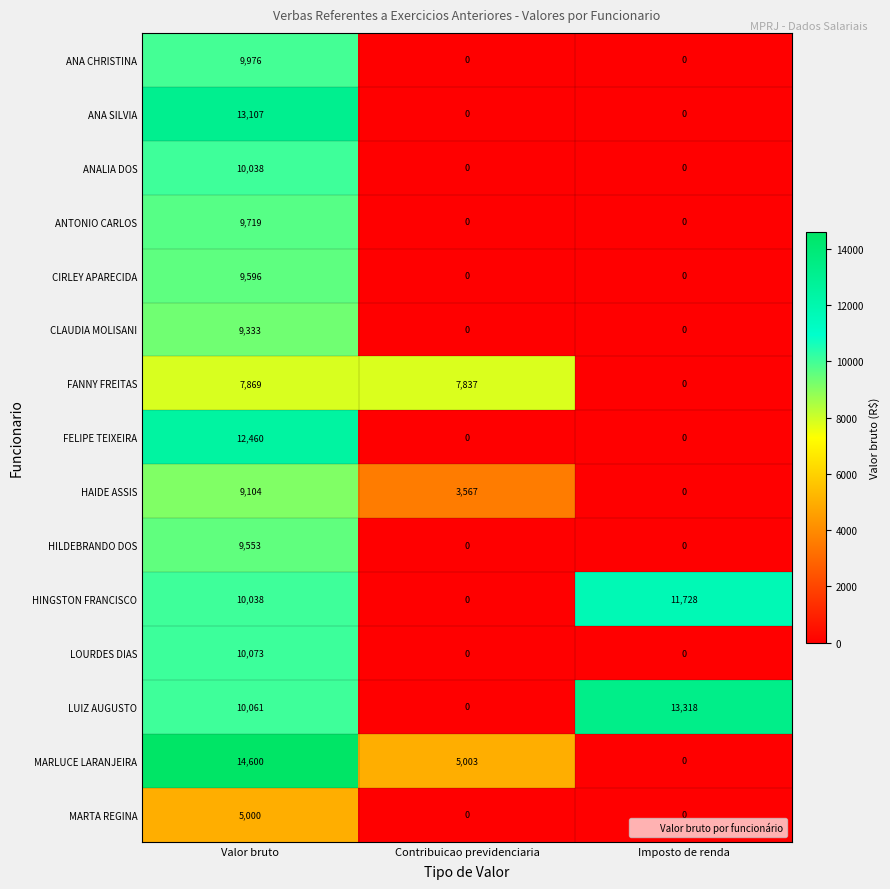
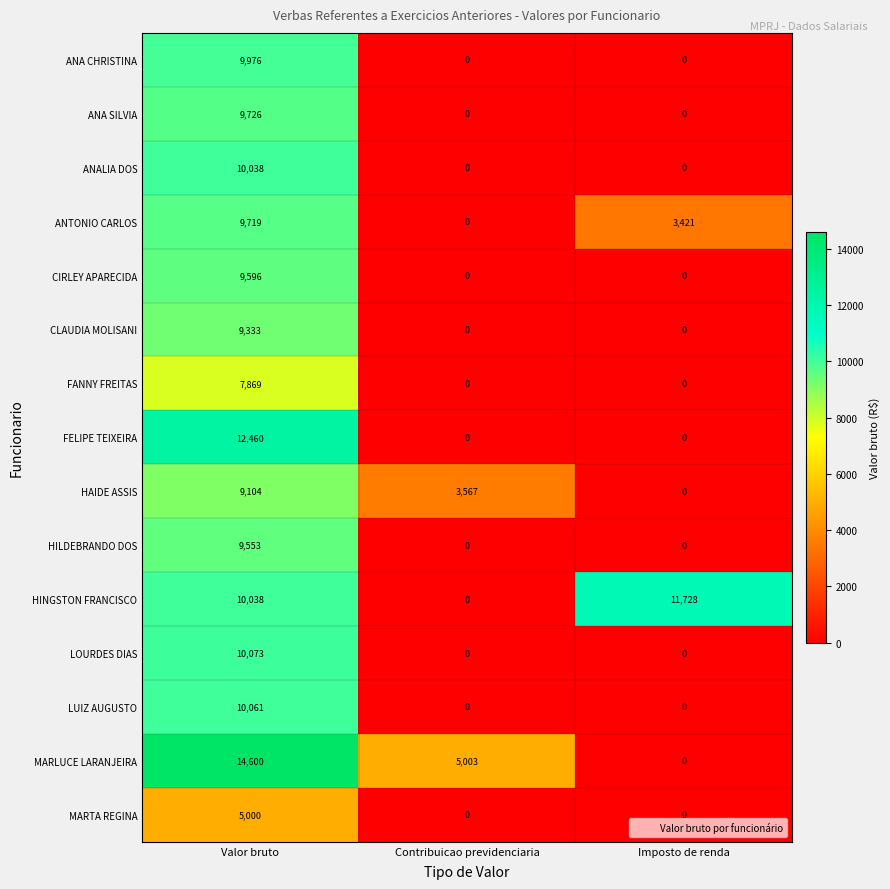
  {
    "ANA CHRISTINA": {
      "Valor bruto": "9,976",
      "Contribuicao previdenciaria": "0",
      "Imposto de renda": "0"
    },
    "ANA SILVIA": {
-     "Valor bruto": "13,107",
+     "Valor bruto": "9,726",
      "Contribuicao previdenciaria": "0",
      "Imposto de renda": "0"
    },
    "ANALIA DOS": {
      "Valor bruto": "10,038",
      "Contribuicao previdenciaria": "0",
      "Imposto de renda": "0"
    },
    "ANTONIO CARLOS": {
      "Valor bruto": "9,719",
      "Contribuicao previdenciaria": "0",
-     "Imposto de renda": "0"
+     "Imposto de renda": "3,421"
    },
    "CIRLEY APARECIDA": {
      "Valor bruto": "9,596",
      "Contribuicao previdenciaria": "0",
      "Imposto de renda": "0"
    },
    "CLAUDIA MOLISANI": {
      "Valor bruto": "9,333",
      "Contribuicao previdenciaria": "0",
      "Imposto de renda": "0"
    },
    "FANNY FREITAS": {
      "Valor bruto": "7,869",
-     "Contribuicao previdenciaria": "7,837",
+     "Contribuicao previdenciaria": "0",
      "Imposto de renda": "0"
    },
    "FELIPE TEIXEIRA": {
      "Valor bruto": "12,460",
      "Contribuicao previdenciaria": "0",
      "Imposto de renda": "0"
    },
    "HAIDE ASSIS": {
      "Valor bruto": "9,104",
      "Contribuicao previdenciaria": "3,567",
      "Imposto de renda": "0"
    },
    "HILDEBRANDO DOS": {
      "Valor bruto": "9,553",
      "Contribuicao previdenciaria": "0",
      "Imposto de renda": "0"
    },
    "HINGSTON FRANCISCO": {
      "Valor bruto": "10,038",
      "Contribuicao previdenciaria": "0",
      "Imposto de renda": "11,728"
    },
    "LOURDES DIAS": {
      "Valor bruto": "10,073",
      "Contribuicao previdenciaria": "0",
      "Imposto de renda": "0"
    },
    "LUIZ AUGUSTO": {
      "Valor bruto": "10,061",
      "Contribuicao previdenciaria": "0",
-     "Imposto de renda": "13,318"
+     "Imposto de renda": "0"
    },
    "MARLUCE LARANJEIRA": {
      "Valor bruto": "14,600",
      "Contribuicao previdenciaria": "5,003",
      "Imposto de renda": "0"
    },
    "MARTA REGINA": {
      "Valor bruto": "5,000",
      "Contribuicao previdenciaria": "0"
    }
  }
